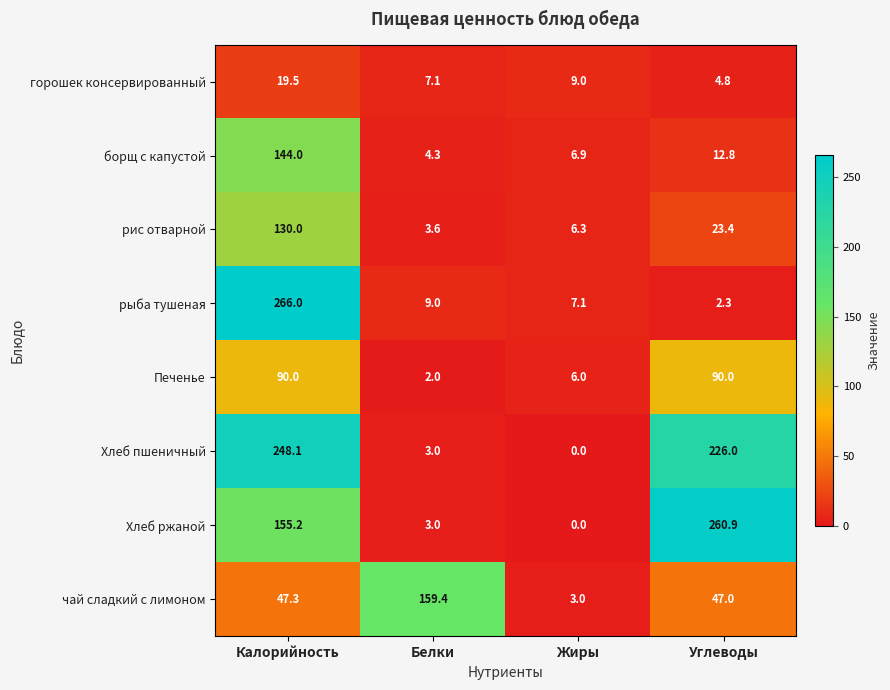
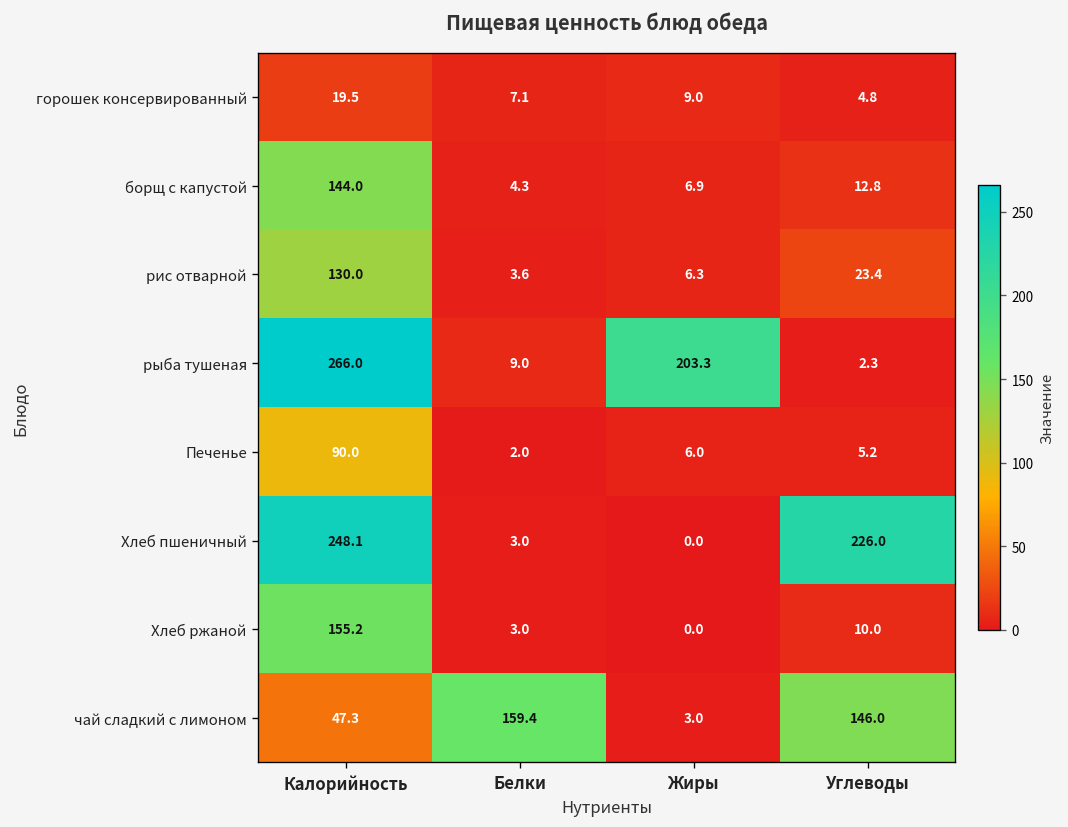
  {
    "горошек консервированный": {
      "Калорийность": 19.5,
      "Белки": 7.1,
      "Жиры": 9.0,
      "Углеводы": 4.8
    },
    "борщ с капустой": {
      "Калорийность": 144.0,
      "Белки": 4.3,
      "Жиры": 6.9,
      "Углеводы": 12.8
    },
    "рис отварной": {
      "Калорийность": 130.0,
      "Белки": 3.6,
      "Жиры": 6.3,
      "Углеводы": 23.4
    },
    "рыба тушеная": {
      "Калорийность": 266.0,
      "Белки": 9.0,
-     "Жиры": 7.1,
+     "Жиры": 203.3,
      "Углеводы": 2.3
    },
    "Печенье": {
      "Калорийность": 90.0,
      "Белки": 2.0,
      "Жиры": 6.0,
-     "Углеводы": 90.0
+     "Углеводы": 5.2
    },
    "Хлеб пшеничный": {
      "Калорийность": 248.1,
      "Белки": 3.0,
      "Жиры": 0.0,
      "Углеводы": 226.0
    },
    "Хлеб ржаной": {
      "Калорийность": 155.2,
      "Белки": 3.0,
      "Жиры": 0.0,
-     "Углеводы": 260.9
+     "Углеводы": 10.0
    },
    "чай сладкий с лимоном": {
      "Калорийность": 47.3,
      "Белки": 159.4,
      "Жиры": 3.0,
-     "Углеводы": 47.0
+     "Углеводы": 146.0
    }
  }
